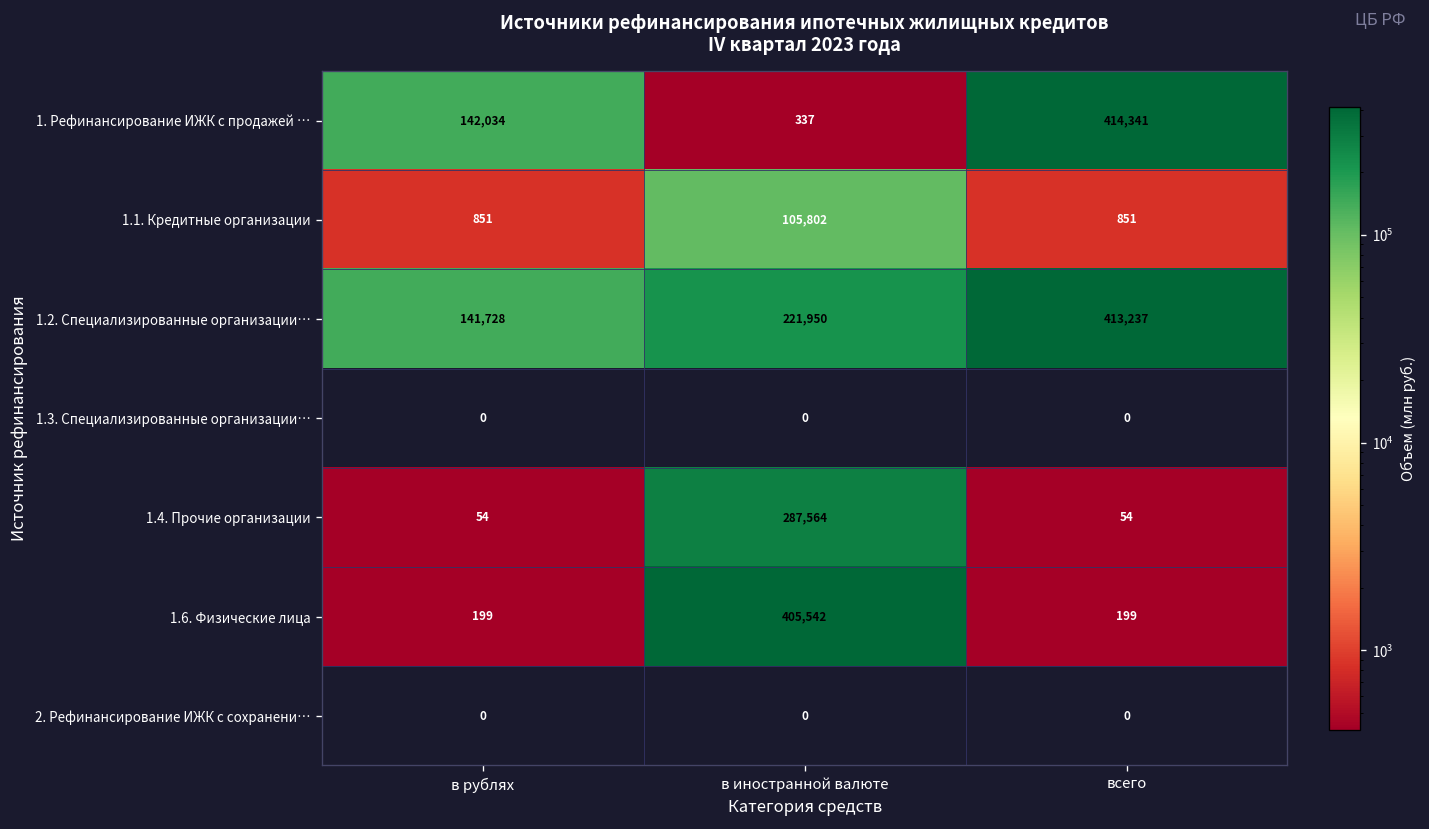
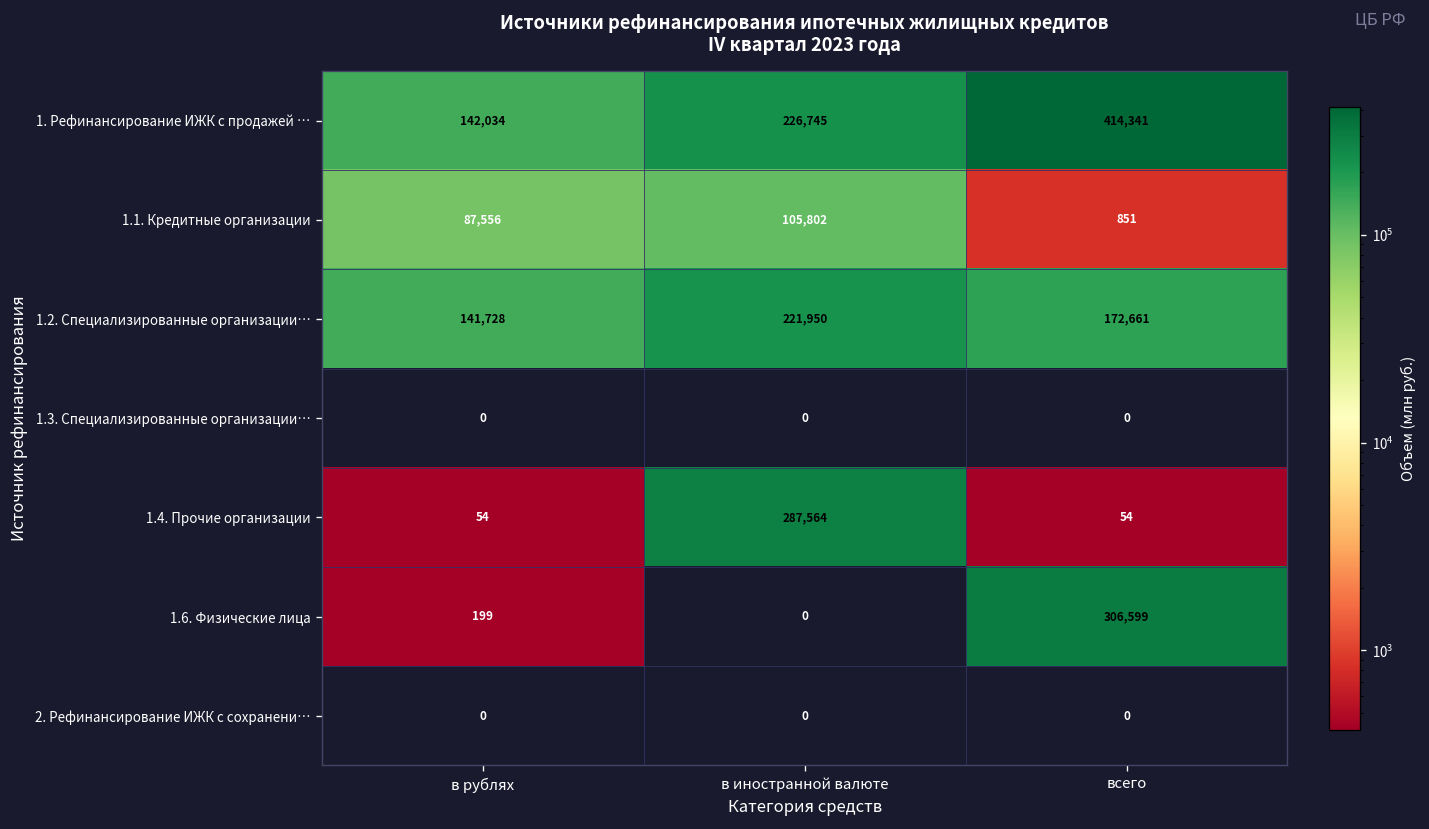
  {
    "1. Рефинансирование ИЖК с продажей …": {
      "в рублях": "142,034",
-     "в иностранной валюте": "337",
+     "в иностранной валюте": "226,745",
      "всего": "414,341"
    },
    "1.1. Кредитные организации": {
-     "в рублях": "851",
+     "в рублях": "87,556",
      "в иностранной валюте": "105,802",
      "всего": "851"
    },
    "1.2. Специализированные организации…": {
      "в рублях": "141,728",
      "в иностранной валюте": "221,950",
-     "всего": "413,237"
+     "всего": "172,661"
    },
    "1.3. Специализированные организации…": {
      "в рублях": "0",
      "в иностранной валюте": "0",
      "всего": "0"
    },
    "1.4. Прочие организации": {
      "в рублях": "54",
      "в иностранной валюте": "287,564",
      "всего": "54"
    },
    "1.6. Физические лица": {
      "в рублях": "199",
-     "в иностранной валюте": "405,542",
-     "всего": "199"
+     "в иностранной валюте": "0",
+     "всего": "306,599"
    },
    "2. Рефинансирование ИЖК с сохранени…": {
      "в рублях": "0",
      "в иностранной валюте": "0",
      "всего": "0"
    }
  }
